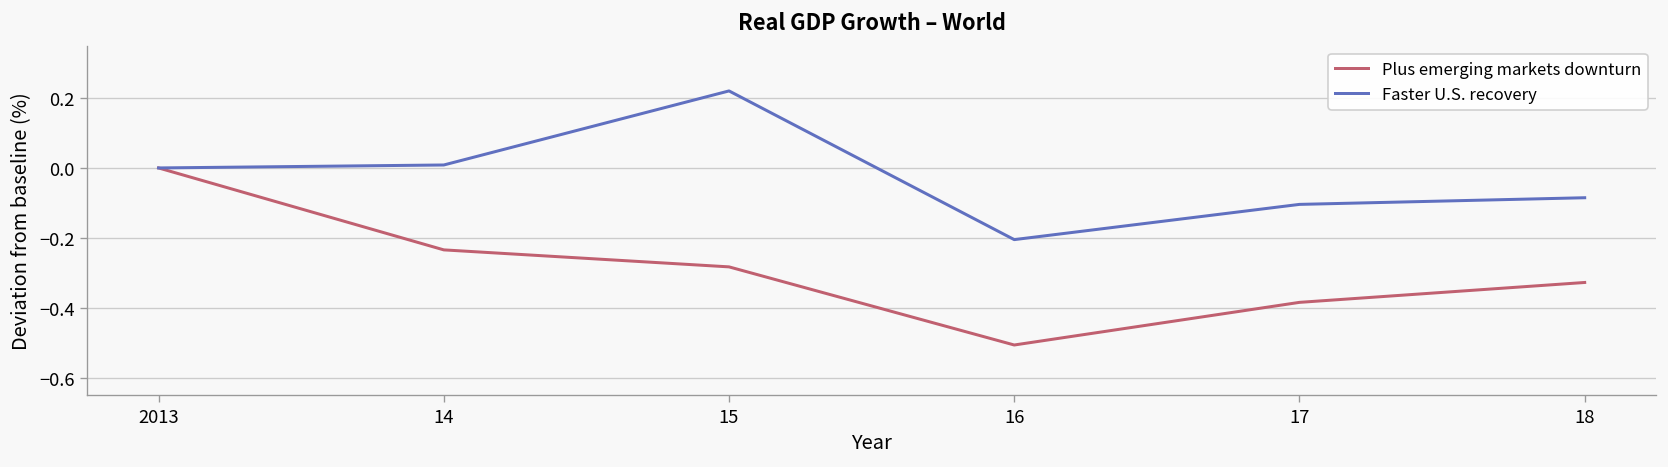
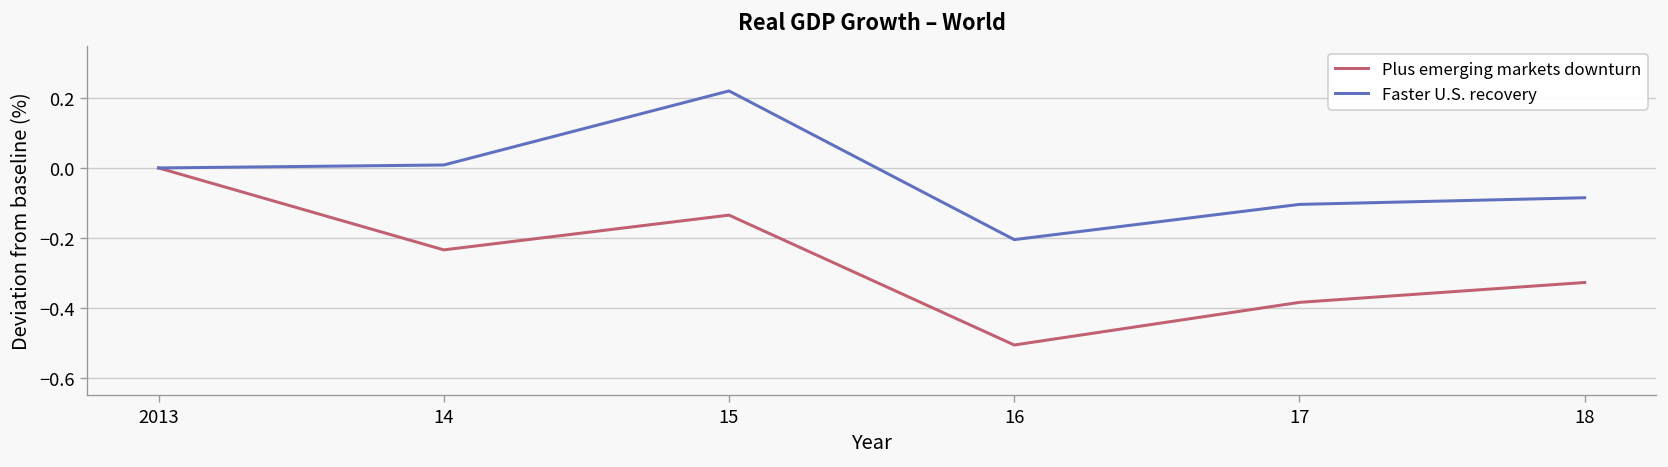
  {
    "Plus emerging markets downturn": {
      "14": -0.23,
-     "15": -0.28,
+     "15": -0.14,
      "16": -0.51,
      "17": -0.38,
      "18": -0.33
    },
    "Faster U.S. recovery": {
      "14": 0.01,
      "15": 0.22,
      "16": -0.21,
      "17": -0.10,
      "18": -0.09
    }
  }
